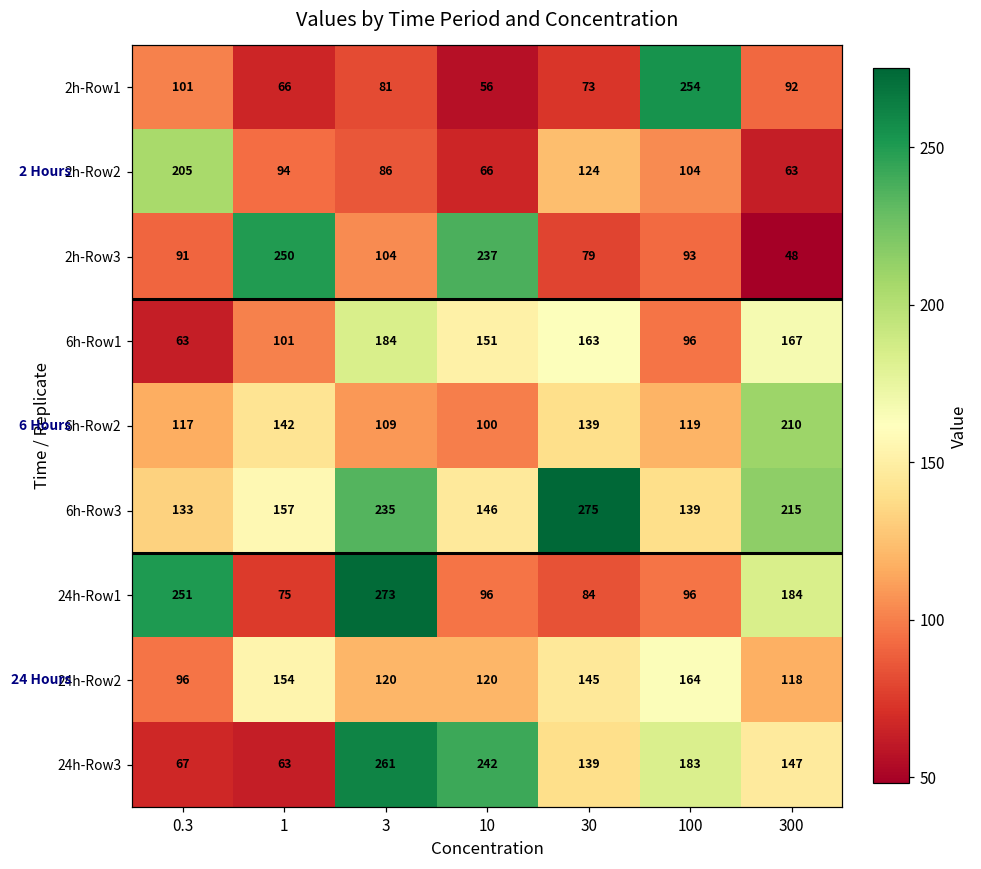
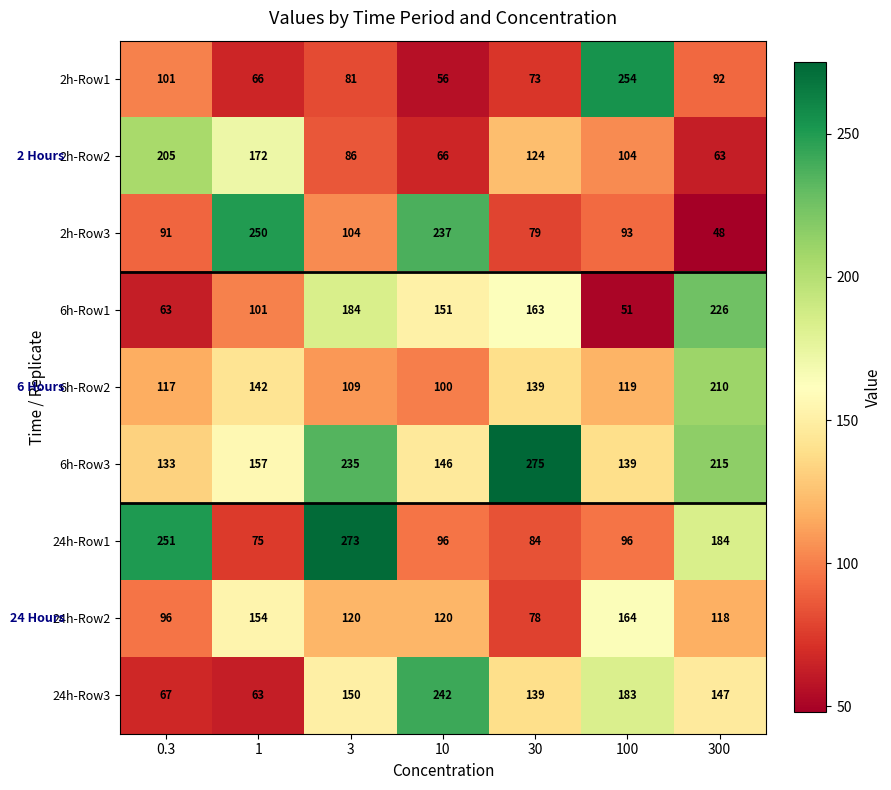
  {
    "2h-Row1": {
      "0.3": 101,
      "1": 66,
      "3": 81,
      "10": 56,
      "30": 73,
      "100": 254,
      "300": 92
    },
    "2h-Row2": {
      "0.3": 205,
-     "1": 94,
+     "1": 172,
      "3": 86,
      "10": 66,
      "30": 124,
      "100": 104,
      "300": 63
    },
    "2h-Row3": {
      "0.3": 91,
      "1": 250,
      "3": 104,
      "10": 237,
      "30": 79,
      "100": 93,
      "300": 48
    },
    "6h-Row1": {
      "0.3": 63,
      "1": 101,
      "3": 184,
      "10": 151,
      "30": 163,
-     "100": 96,
-     "300": 167
+     "100": 51,
+     "300": 226
    },
    "6h-Row2": {
      "0.3": 117,
      "1": 142,
      "3": 109,
      "10": 100,
      "30": 139,
      "100": 119,
      "300": 210
    },
    "6h-Row3": {
      "0.3": 133,
      "1": 157,
      "3": 235,
      "10": 146,
      "30": 275,
      "100": 139,
      "300": 215
    },
    "24h-Row1": {
      "0.3": 251,
      "1": 75,
      "3": 273,
      "10": 96,
      "30": 84,
      "100": 96,
      "300": 184
    },
    "24h-Row2": {
      "0.3": 96,
      "1": 154,
      "3": 120,
      "10": 120,
-     "30": 145,
+     "30": 78,
      "100": 164,
      "300": 118
    },
    "24h-Row3": {
      "0.3": 67,
      "1": 63,
-     "3": 261,
+     "3": 150,
      "10": 242,
      "30": 139,
      "100": 183,
      "300": 147
    }
  }
